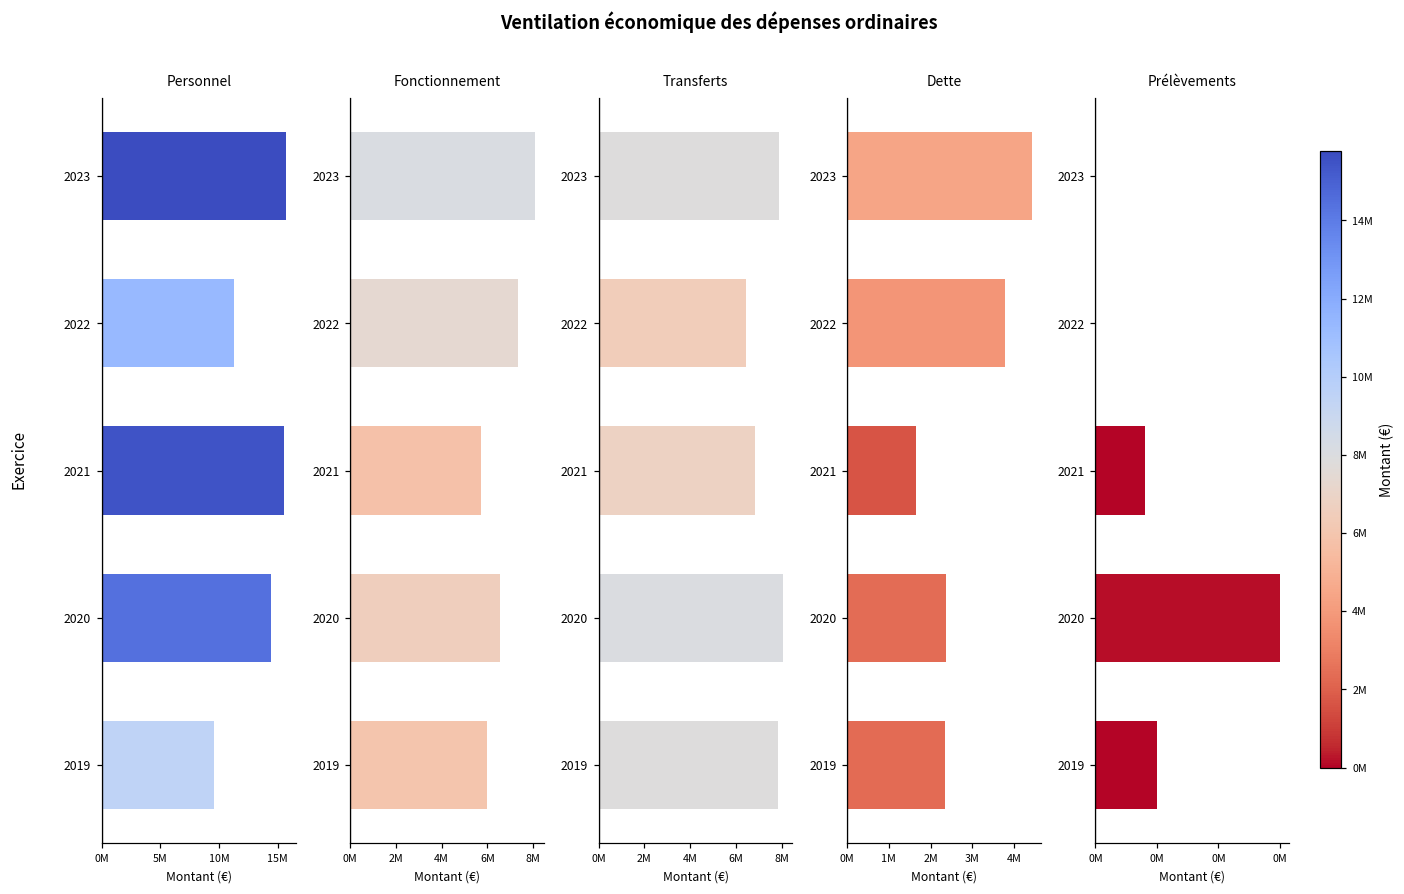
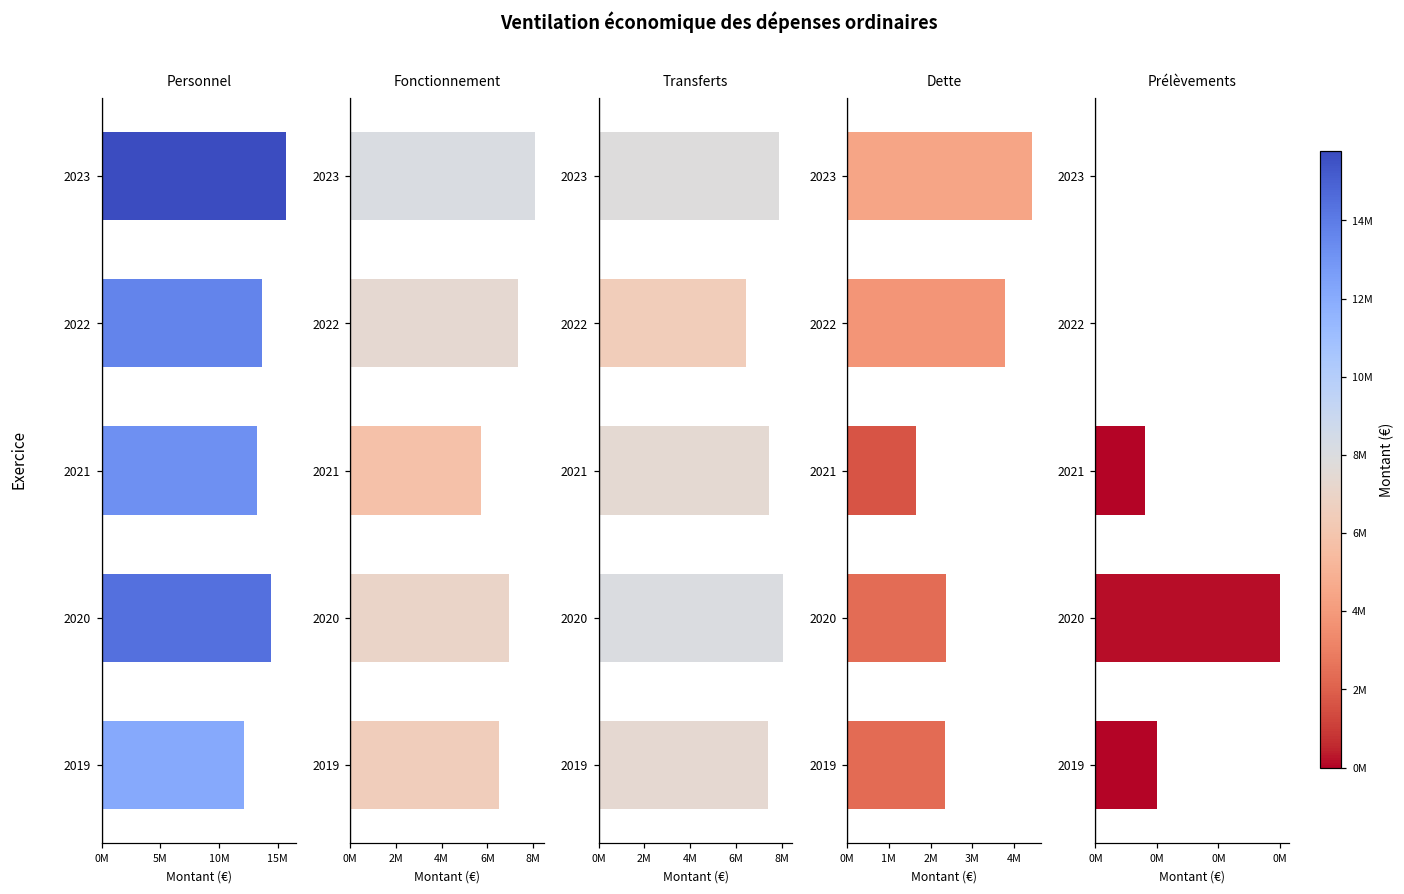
  {
    "Personnel": {
      "2023": 15800000,
-     "2022": 11300000,
-     "2021": 15500000,
+     "2022": 13700000,
+     "2021": 13200000,
      "2020": 14500000,
-     "2019": 9500000
+     "2019": 12100000
    },
    "Fonctionnement": {
      "2023": 8100000,
      "2022": 7300000,
      "2021": 5700000,
-     "2020": 6500000,
-     "2019": 6000000
+     "2020": 7000000,
+     "2019": 6500000
    },
    "Transferts": {
      "2023": 7900000,
      "2022": 6400000,
-     "2021": 6800000,
+     "2021": 7400000,
      "2020": 8100000,
-     "2019": 7800000
+     "2019": 7400000
    },
    "Dette": {
      "2023": 4400000,
      "2022": 3800000,
      "2021": 1600000,
      "2020": 2400000,
      "2019": 2300000
    }
  }
